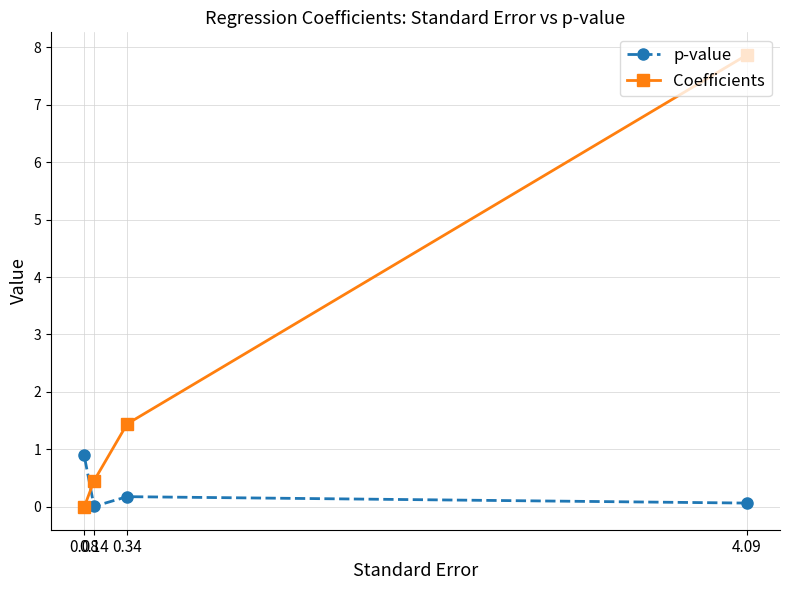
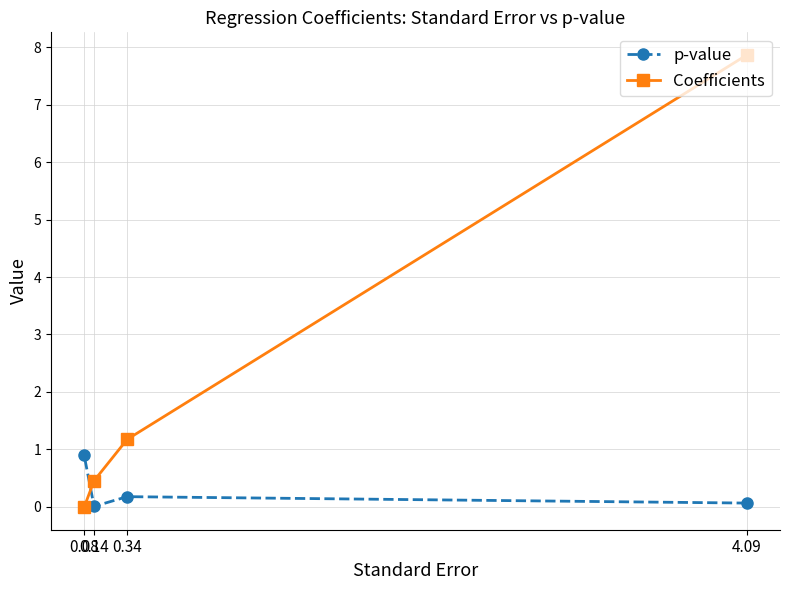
  {
    "p-value": {
      "0.34": 0.2,
      "4.09": 0.1
    },
    "Coefficients": {
-     "0.34": 1.4
+     "0.34": 1.2
    }
  }
